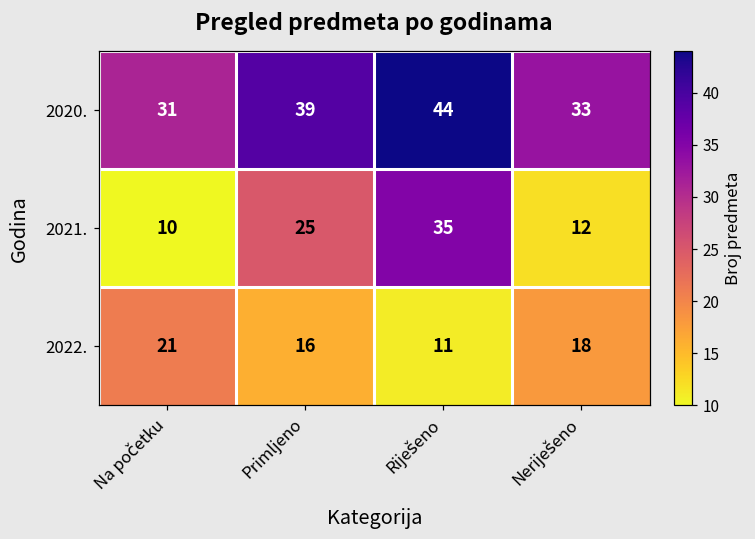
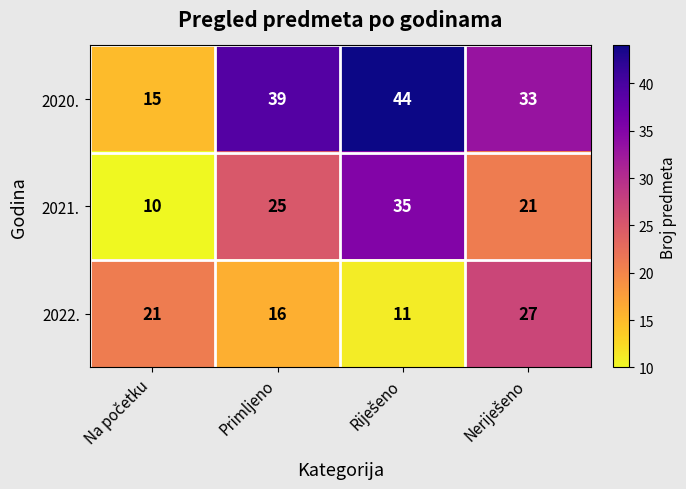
  {
    "2020.": {
-     "Na početku": 31,
+     "Na početku": 15,
      "Primljeno": 39,
      "Riješeno": 44,
      "Neriješeno": 33
    },
    "2021.": {
      "Na početku": 10,
      "Primljeno": 25,
      "Riješeno": 35,
-     "Neriješeno": 12
+     "Neriješeno": 21
    },
    "2022.": {
      "Na početku": 21,
      "Primljeno": 16,
      "Riješeno": 11,
-     "Neriješeno": 18
+     "Neriješeno": 27
    }
  }
